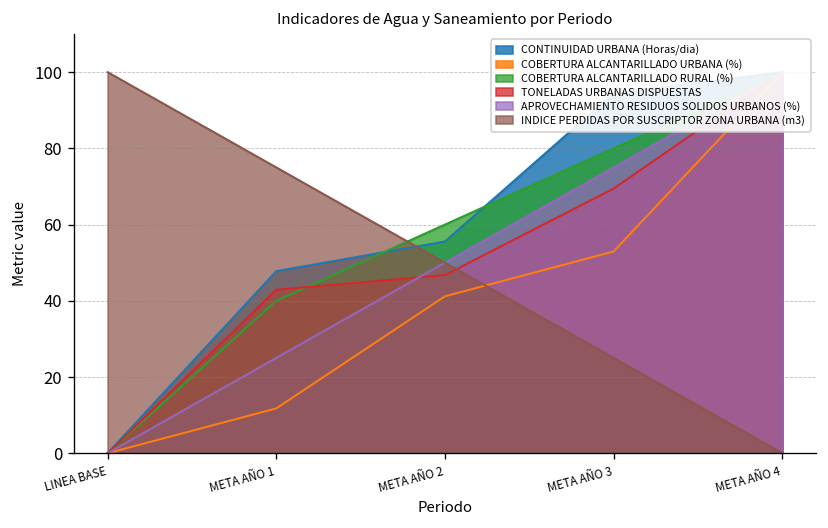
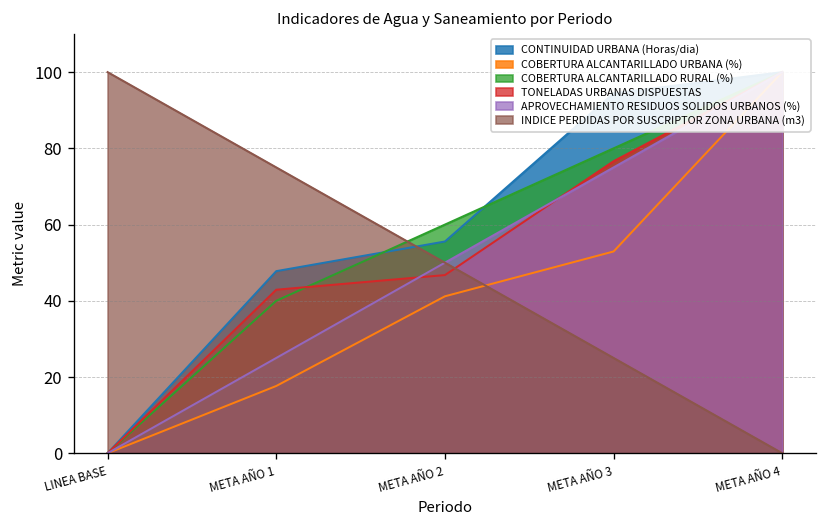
  {
    "CONTINUIDAD URBANA (Horas/dia)": {
      "META AÑO 1": 48,
      "META AÑO 2": 56
    },
    "COBERTURA ALCANTARILLADO URBANA (%)": {
-     "META AÑO 1": 12,
+     "META AÑO 1": 18,
      "META AÑO 2": 41,
      "META AÑO 3": 53
    },
    "COBERTURA ALCANTARILLADO RURAL (%)": {
      "META AÑO 1": 40,
      "META AÑO 2": 60,
      "META AÑO 3": 80
    },
    "TONELADAS URBANAS DISPUESTAS": {
      "META AÑO 1": 43,
      "META AÑO 2": 47,
-     "META AÑO 3": 69
+     "META AÑO 3": 77
    },
    "APROVECHAMIENTO RESIDUOS SOLIDOS URBANOS (%)": {
      "META AÑO 1": 25,
      "META AÑO 3": 75
    },
    "INDICE PERDIDAS POR SUSCRIPTOR ZONA URBANA (m3)": {
      "LINEA BASE": 100,
      "META AÑO 1": 75,
      "META AÑO 3": 25,
      "META AÑO 4": 0
    }
  }
